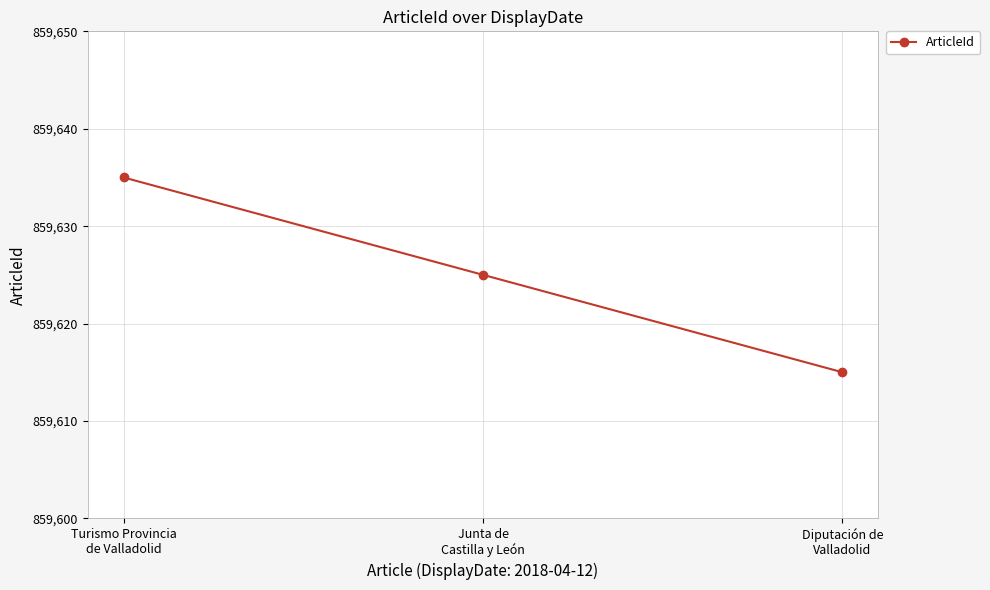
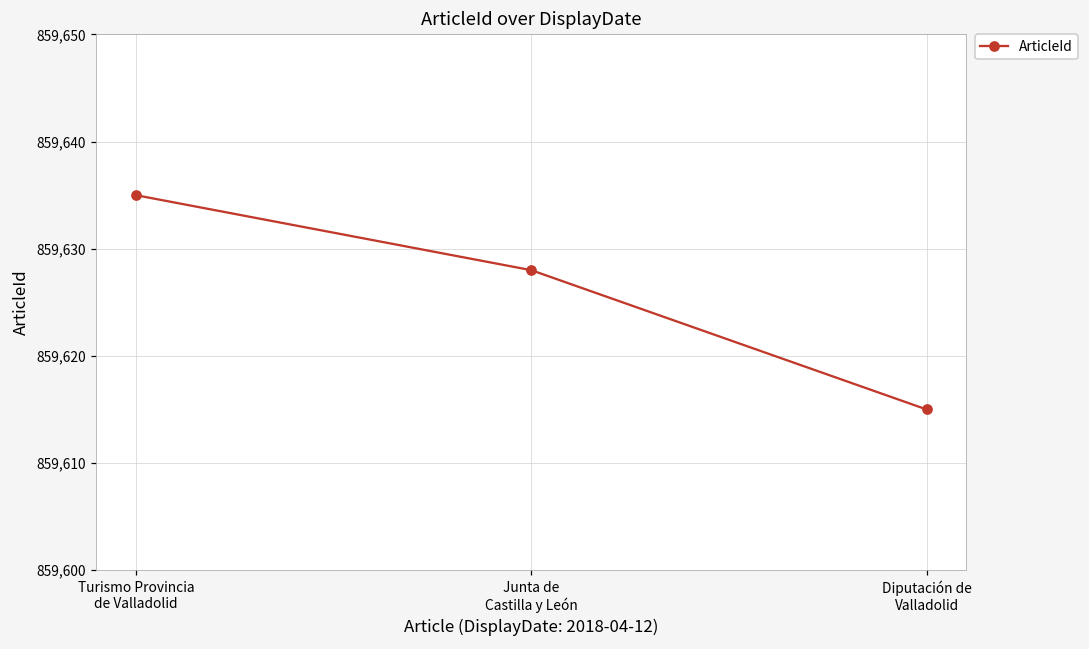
  {
    "Turismo Provincia de Valladolid": "859,635",
-   "Junta de Castilla y León": "859,625",
+   "Junta de Castilla y León": "859,628",
    "Diputación de Valladolid": "859,615"
  }
